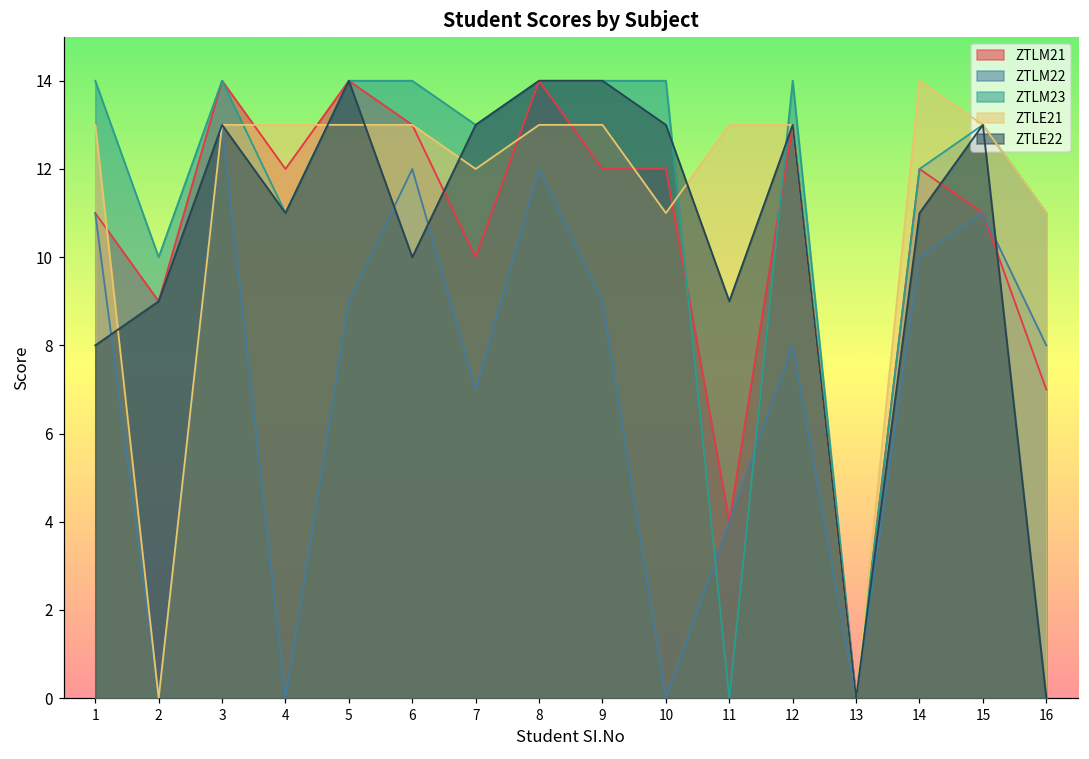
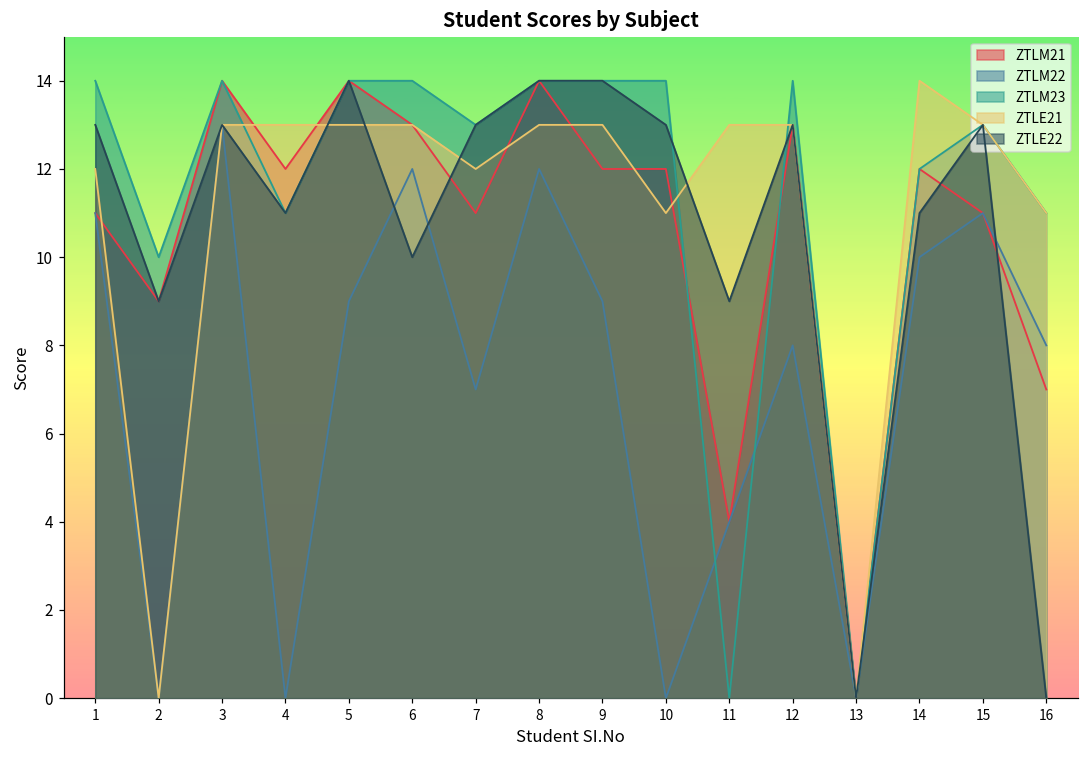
  {
    "ZTLM21": {
      "4": 12,
-     "7": 10,
+     "7": 11,
      "9": 12,
      "10": 12,
      "16": 7
    },
    "ZTLE21": {
-     "1": 13,
+     "1": 12,
      "4": 13,
      "5": 13,
      "7": 12,
      "8": 13,
      "9": 13,
      "10": 11,
      "11": 13,
      "14": 14
    },
    "ZTLE22": {
-     "1": 8,
+     "1": 13,
      "6": 10,
      "10": 13,
      "11": 9,
      "14": 11,
      "16": 0
    }
  }
